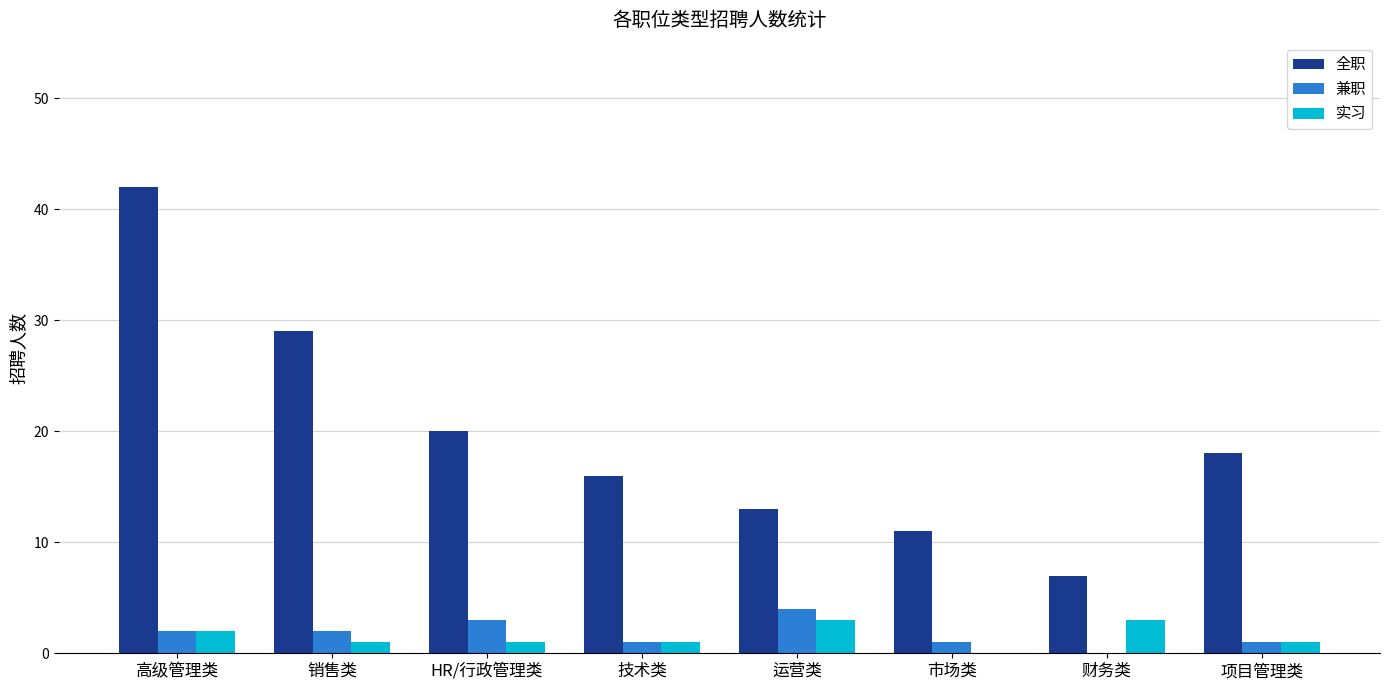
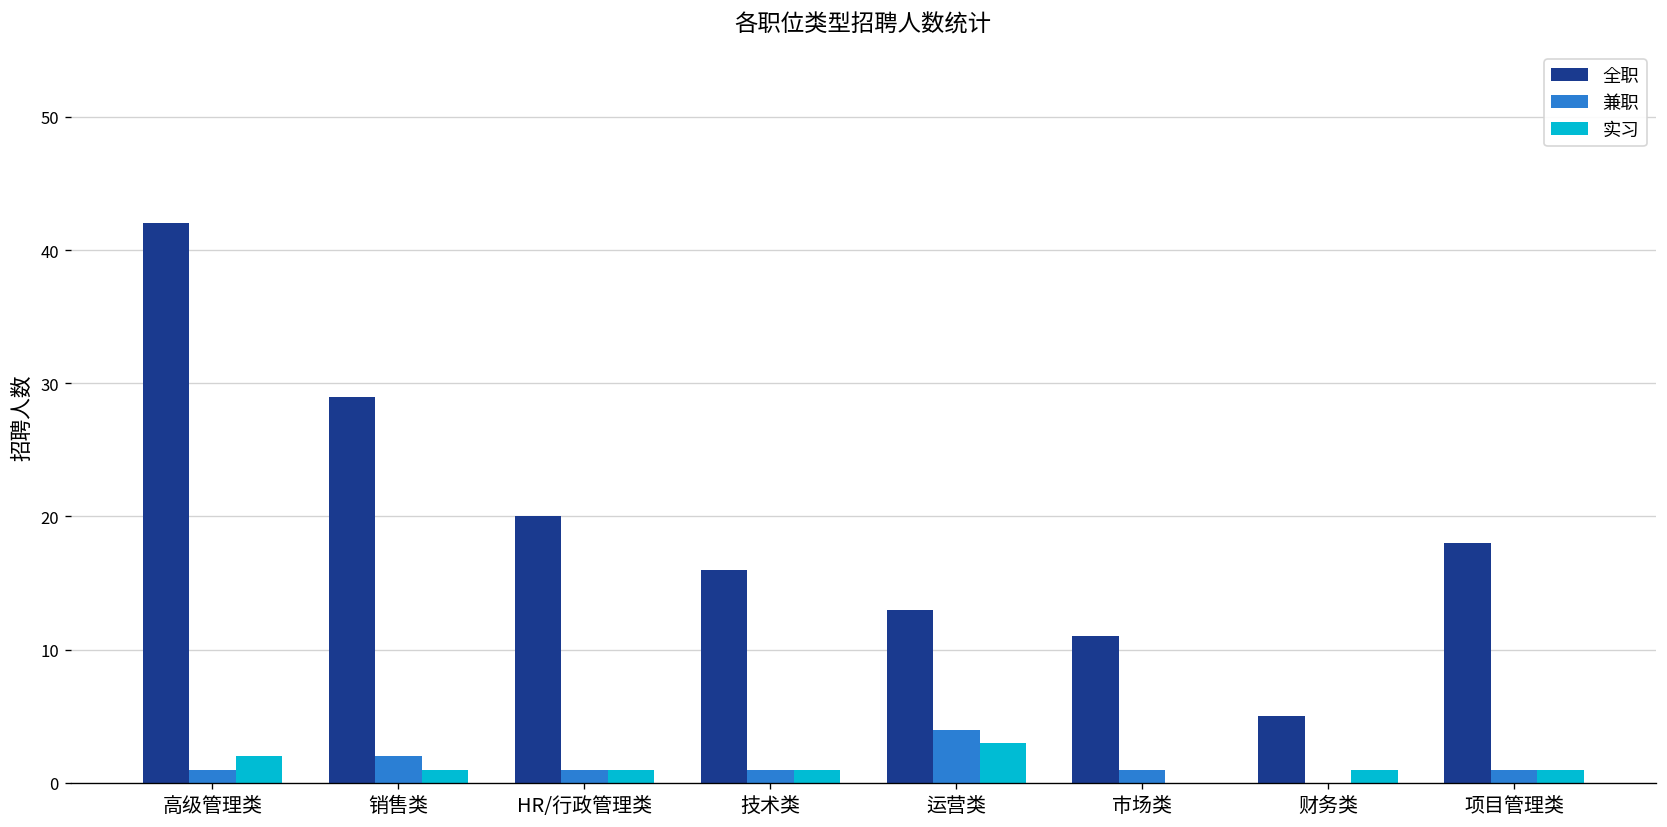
  {
    "全职": {
      "高级管理类": 42,
      "销售类": 29,
      "HR/行政管理类": 20,
      "技术类": 16,
      "运营类": 13,
      "市场类": 11,
-     "财务类": 7,
+     "财务类": 5,
      "项目管理类": 18
    },
    "兼职": {
-     "高级管理类": 2,
+     "高级管理类": 1,
      "销售类": 2,
-     "HR/行政管理类": 3,
+     "HR/行政管理类": 1,
      "技术类": 1,
      "运营类": 4,
      "市场类": 1,
      "财务类": 0,
      "项目管理类": 1
    },
    "实习": {
      "高级管理类": 2,
      "销售类": 1,
      "HR/行政管理类": 1,
      "技术类": 1,
      "运营类": 3,
      "市场类": 0,
-     "财务类": 3,
+     "财务类": 1,
      "项目管理类": 1
    }
  }
